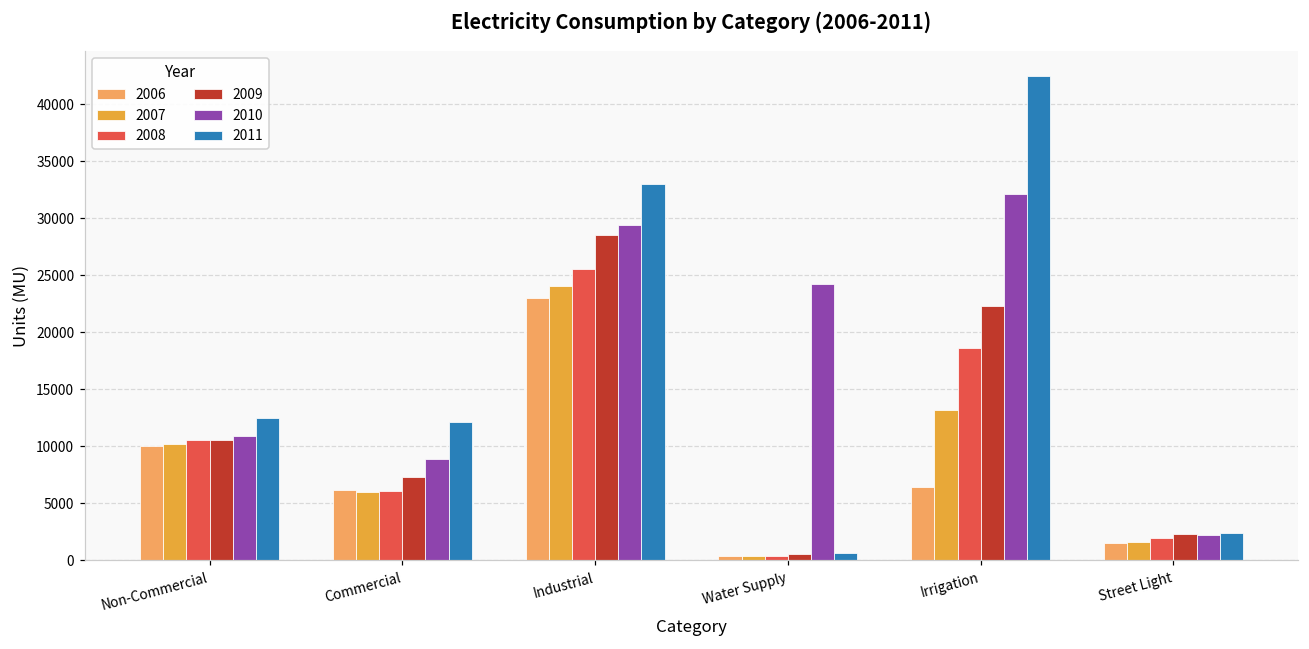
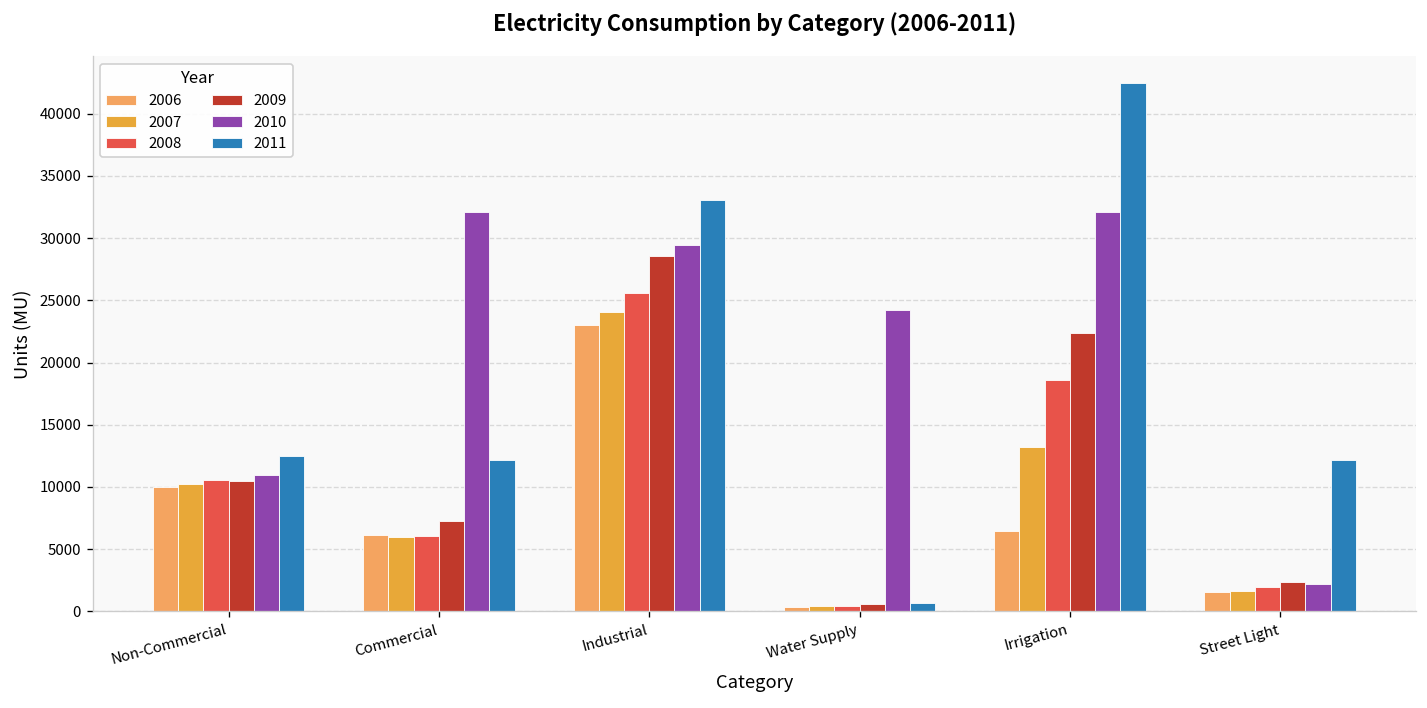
  {
    "2010": {
      "Non-Commercial": 11000,
-     "Commercial": 8900,
+     "Commercial": 32100,
      "Industrial": 29400,
      "Water Supply": 24200,
      "Irrigation": 32100,
      "Street Light": 2200
    },
    "2011": {
      "Non-Commercial": 12500,
      "Commercial": 12200,
      "Industrial": 33000,
      "Water Supply": 700,
      "Irrigation": 42500,
-     "Street Light": 2400
+     "Street Light": 12100
    }
  }
